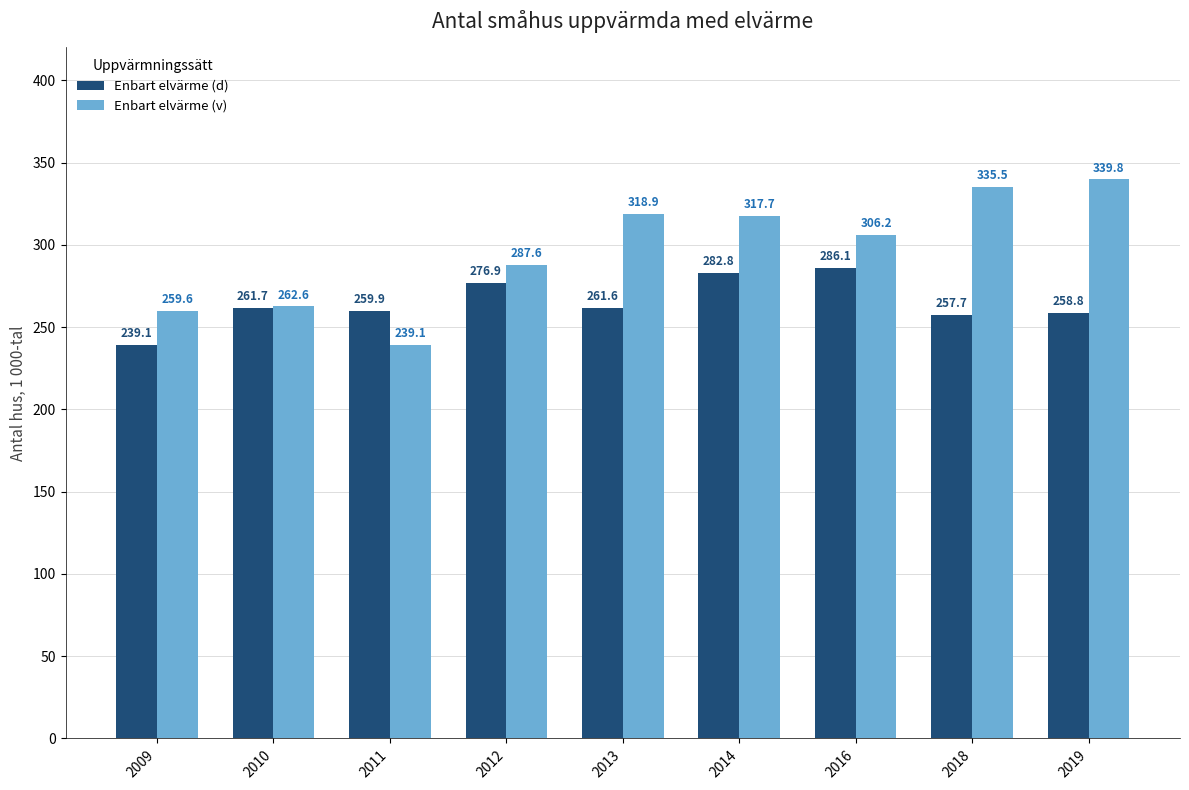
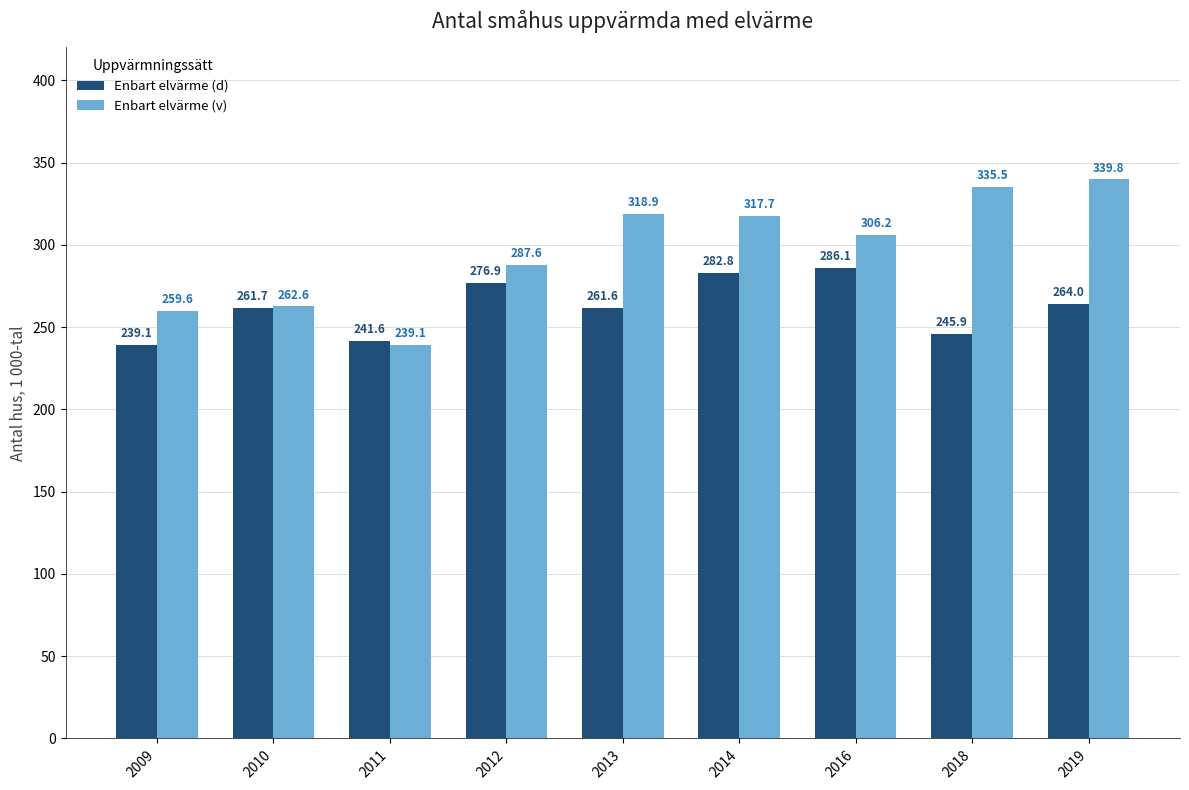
  {
    "Enbart elvärme (d)": {
      "2009": 239.1,
      "2010": 261.7,
-     "2011": 259.9,
+     "2011": 241.6,
      "2012": 276.9,
      "2013": 261.6,
      "2014": 282.8,
      "2016": 286.1,
-     "2018": 257.7,
-     "2019": 258.8
+     "2018": 245.9,
+     "2019": 264.0
    },
    "Enbart elvärme (v)": {
      "2009": 259.6,
      "2010": 262.6,
      "2011": 239.1,
      "2012": 287.6,
      "2013": 318.9,
      "2014": 317.7,
      "2016": 306.2,
      "2018": 335.5,
      "2019": 339.8
    }
  }
